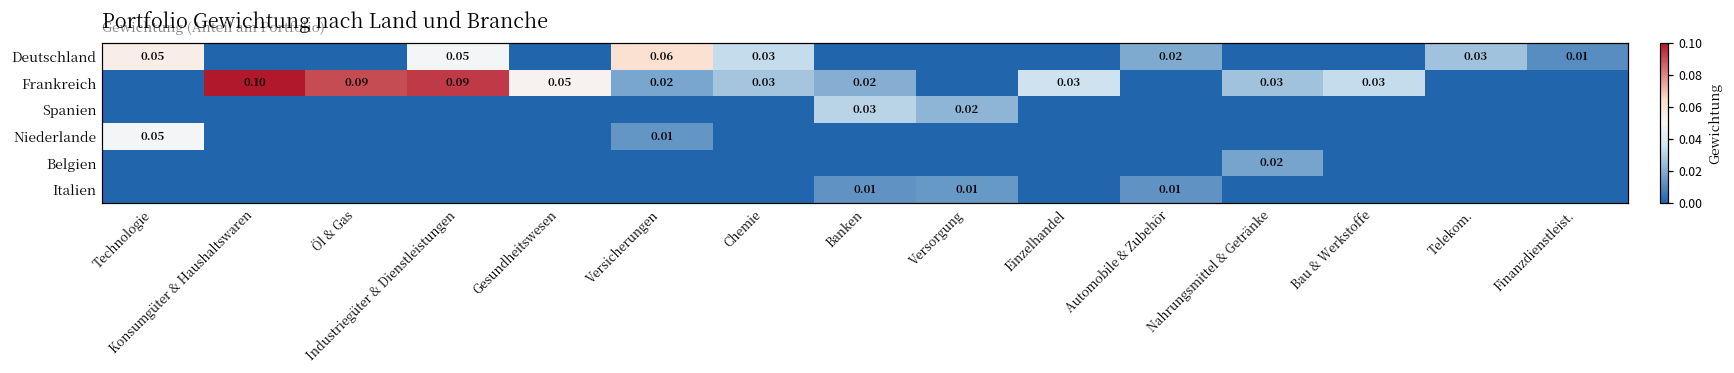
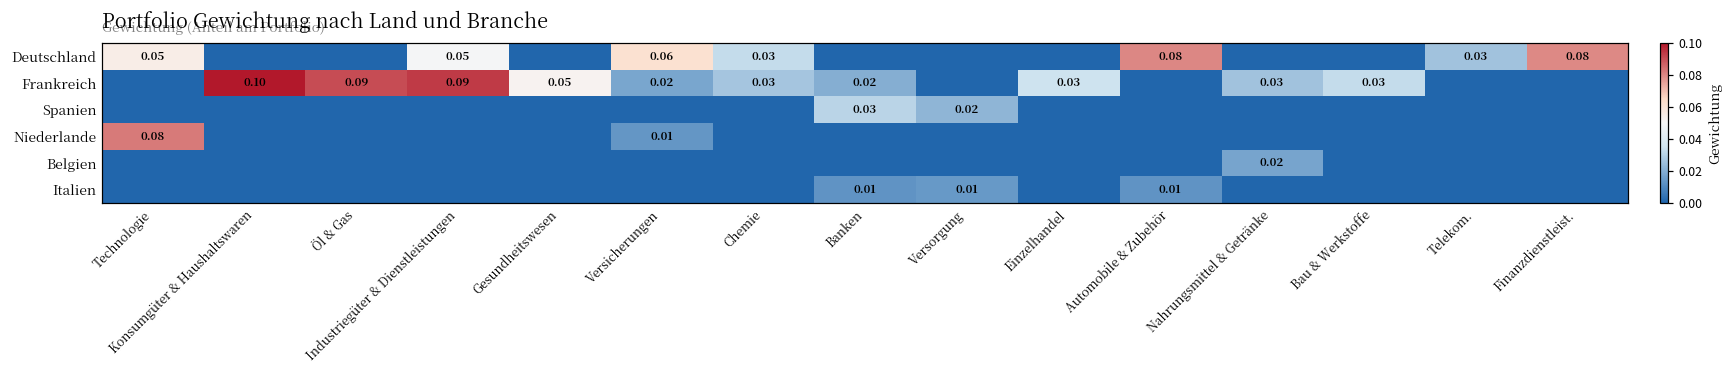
  {
    "Deutschland": {
      "Technologie": 0.05,
      "Industriegüter & Dienstleistungen": 0.05,
      "Versicherungen": 0.06,
      "Chemie": 0.03,
-     "Automobile & Zubehör": 0.02,
+     "Automobile & Zubehör": 0.08,
      "Telekom.": 0.03,
-     "Finanzdienstleist.": 0.01
+     "Finanzdienstleist.": 0.08
    },
    "Frankreich": {
      "Konsumgüter & Haushaltswaren": 0.10,
      "Öl & Gas": 0.09,
      "Industriegüter & Dienstleistungen": 0.09,
      "Gesundheitswesen": 0.05,
      "Versicherungen": 0.02,
      "Chemie": 0.03,
      "Banken": 0.02,
      "Einzelhandel": 0.03,
      "Nahrungsmittel & Getränke": 0.03,
      "Bau & Werkstoffe": 0.03
    },
    "Spanien": {
      "Banken": 0.03,
      "Versorgung": 0.02
    },
    "Niederlande": {
-     "Technologie": 0.05,
+     "Technologie": 0.08,
      "Versicherungen": 0.01
    },
    "Belgien": {
      "Nahrungsmittel & Getränke": 0.02
    },
    "Italien": {
      "Banken": 0.01,
      "Versorgung": 0.01,
      "Automobile & Zubehör": 0.01
    }
  }
